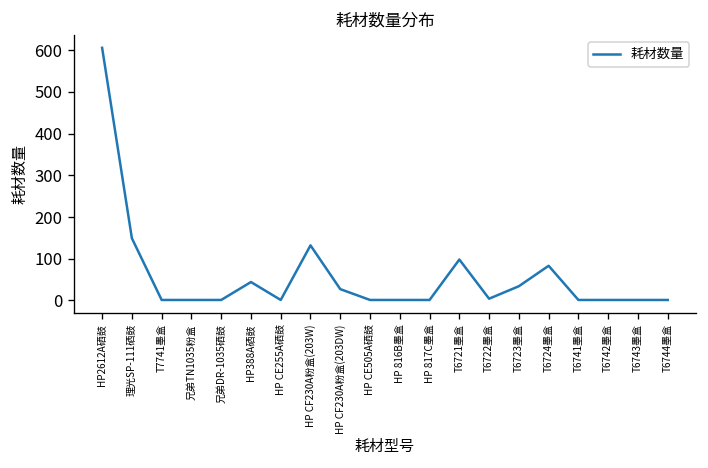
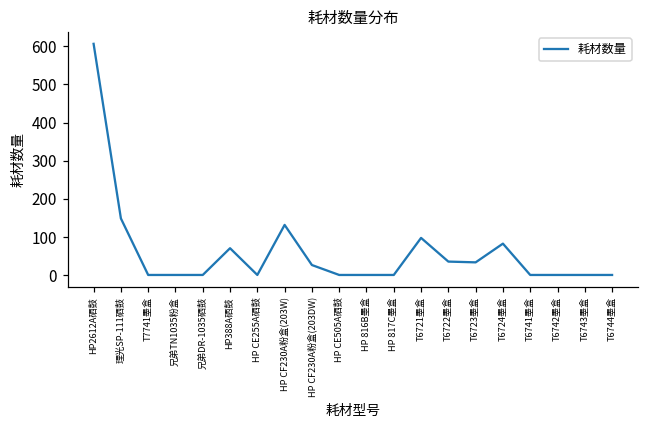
  {
    "HP2612A硒鼓": 610,
    "理光SP-111硒鼓": 150,
    "T7741墨盒": 0,
    "兄弟TN1035粉盒": 0,
    "兄弟DR-1035硒鼓": 0,
-   "HP388A硒鼓": 40,
+   "HP388A硒鼓": 70,
    "HP CE255A硒鼓": 0,
    "HP CF230A粉盒(203W)": 130,
    "HP CF230A粉盒(203DW)": 30,
    "HP CE505A硒鼓": 0,
    "HP 816B墨盒": 0,
    "HP 817C墨盒": 0,
    "T6721墨盒": 100,
-   "T6722墨盒": 0,
+   "T6722墨盒": 40,
    "T6723墨盒": 30,
    "T6724墨盒": 80,
    "T6741墨盒": 0,
    "T6742墨盒": 0,
    "T6743墨盒": 0,
    "T6744墨盒": 0
  }
